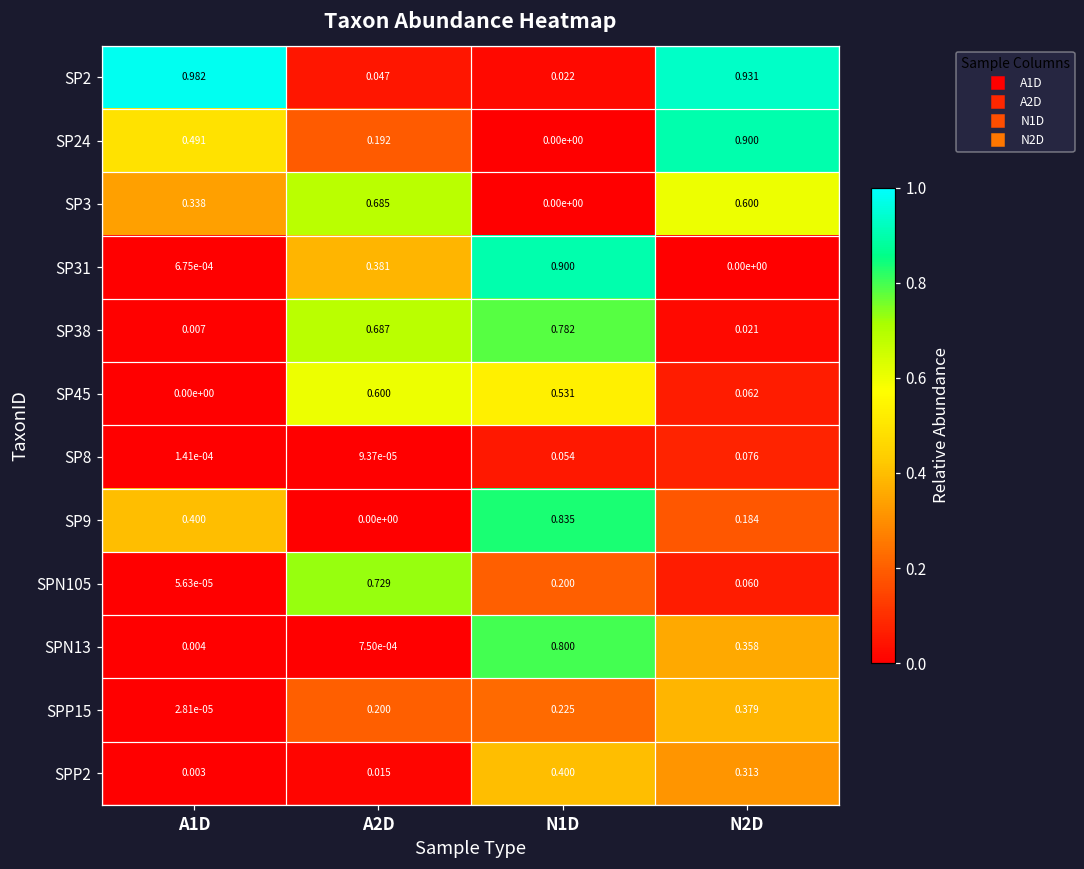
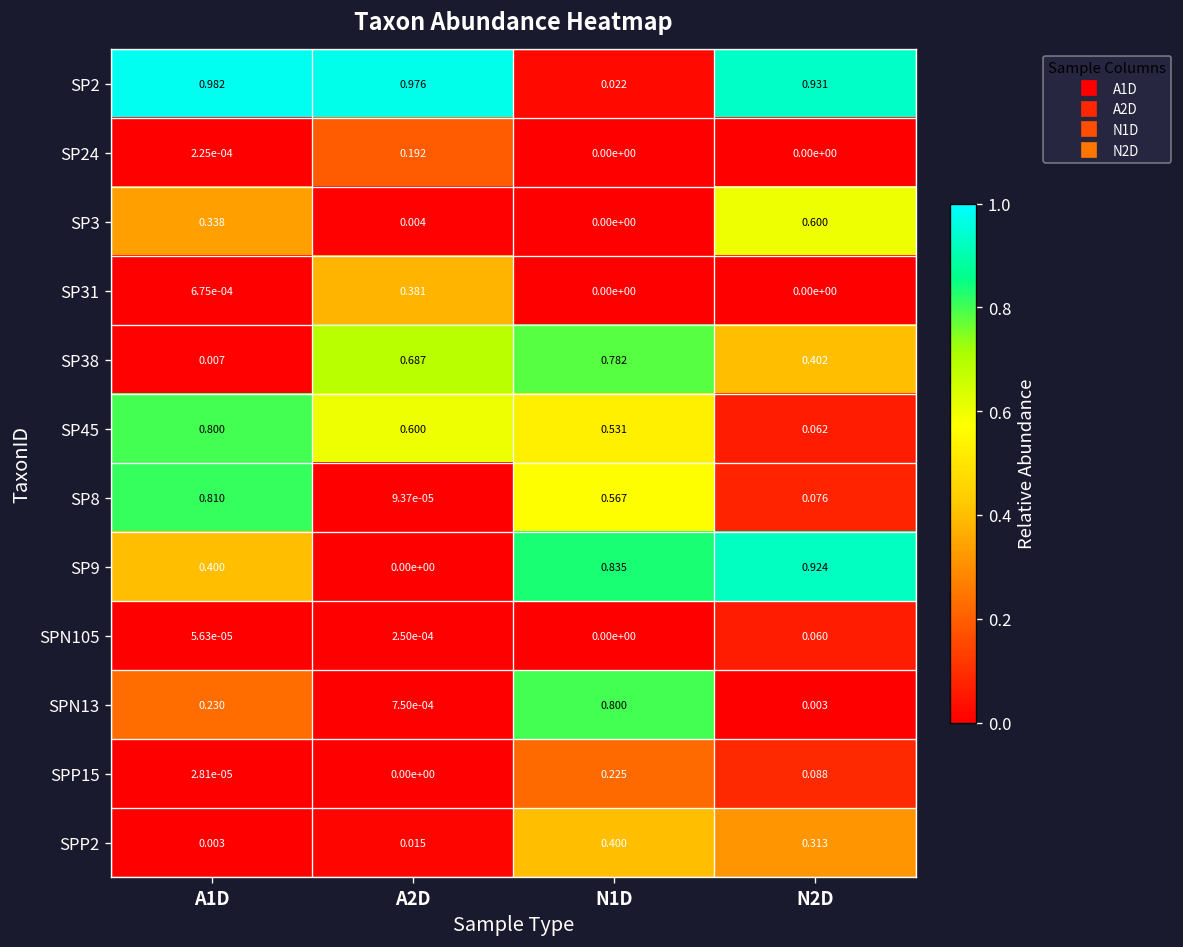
  {
    "SP2": {
      "A1D": "0.982",
-     "A2D": "0.047",
+     "A2D": "0.976",
      "N1D": "0.022",
      "N2D": "0.931"
    },
    "SP24": {
-     "A1D": "0.491",
+     "A1D": "2.25e-04",
      "A2D": "0.192",
      "N1D": "0.00e+00",
-     "N2D": "0.900"
+     "N2D": "0.00e+00"
    },
    "SP3": {
      "A1D": "0.338",
-     "A2D": "0.685",
+     "A2D": "0.004",
      "N1D": "0.00e+00",
      "N2D": "0.600"
    },
    "SP31": {
      "A1D": "6.75e-04",
      "A2D": "0.381",
-     "N1D": "0.900",
+     "N1D": "0.00e+00",
      "N2D": "0.00e+00"
    },
    "SP38": {
      "A1D": "0.007",
      "A2D": "0.687",
      "N1D": "0.782",
-     "N2D": "0.021"
+     "N2D": "0.402"
    },
    "SP45": {
-     "A1D": "0.00e+00",
+     "A1D": "0.800",
      "A2D": "0.600",
      "N1D": "0.531",
      "N2D": "0.062"
    },
    "SP8": {
-     "A1D": "1.41e-04",
+     "A1D": "0.810",
      "A2D": "9.37e-05",
-     "N1D": "0.054",
+     "N1D": "0.567",
      "N2D": "0.076"
    },
    "SP9": {
      "A1D": "0.400",
      "A2D": "0.00e+00",
      "N1D": "0.835",
-     "N2D": "0.184"
+     "N2D": "0.924"
    },
    "SPN105": {
      "A1D": "5.63e-05",
-     "A2D": "0.729",
-     "N1D": "0.200",
+     "A2D": "2.50e-04",
+     "N1D": "0.00e+00",
      "N2D": "0.060"
    },
    "SPN13": {
-     "A1D": "0.004",
+     "A1D": "0.230",
      "A2D": "7.50e-04",
      "N1D": "0.800",
-     "N2D": "0.358"
+     "N2D": "0.003"
    },
    "SPP15": {
      "A1D": "2.81e-05",
-     "A2D": "0.200",
+     "A2D": "0.00e+00",
      "N1D": "0.225",
-     "N2D": "0.379"
+     "N2D": "0.088"
    },
    "SPP2": {
      "A1D": "0.003",
      "A2D": "0.015",
      "N1D": "0.400",
      "N2D": "0.313"
    }
  }
